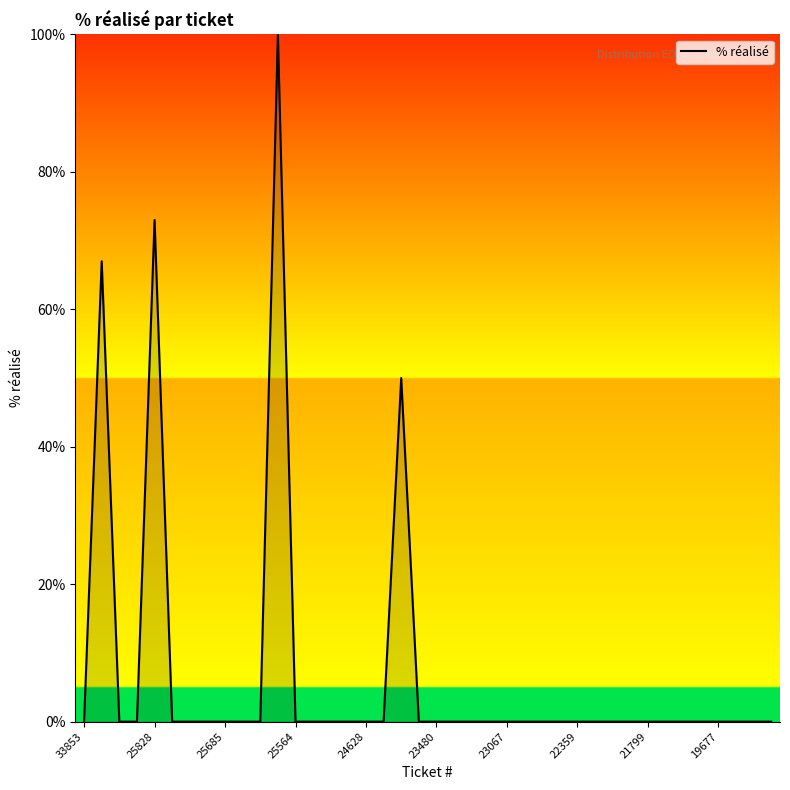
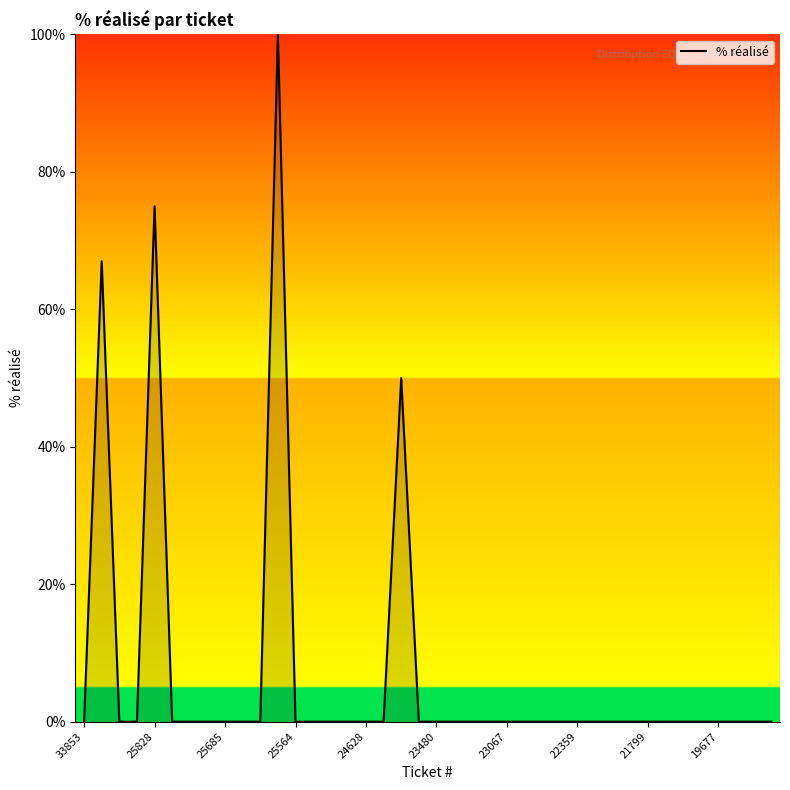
  {
    "33853": "0%",
-   "25828": "73%",
+   "25828": "75%",
    "25685": "0%",
    "25564": "0%",
    "24628": "0%",
    "23480": "0%",
    "23067": "0%",
    "22359": "0%",
    "21799": "0%",
    "19677": "0%"
  }
